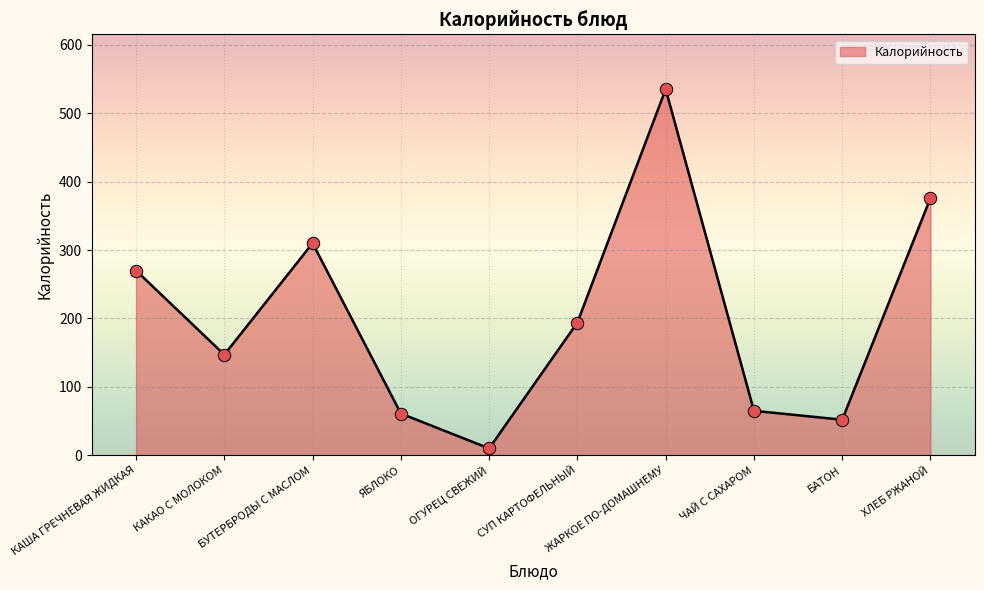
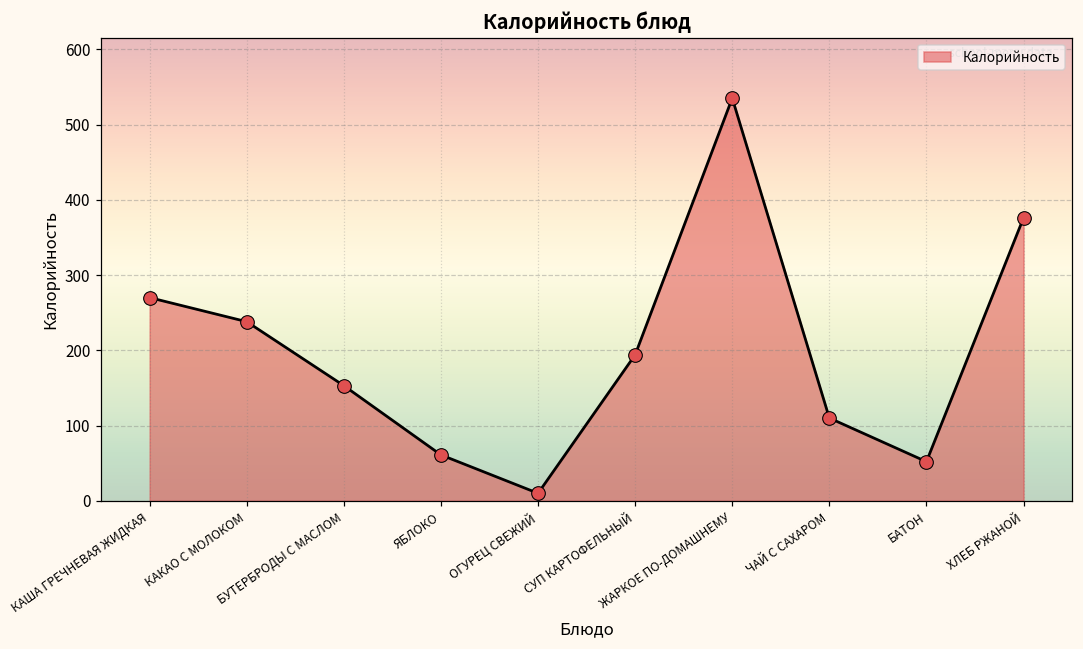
  {
    "КАША ГРЕЧНЕВАЯ ЖИДКАЯ": 270,
-   "КАКАО С МОЛОКОМ": 150,
-   "БУТЕРБРОДЫ С МАСЛОМ": 310,
+   "КАКАО С МОЛОКОМ": 240,
+   "БУТЕРБРОДЫ С МАСЛОМ": 150,
    "ЯБЛОКО": 60,
    "ОГУРЕЦ СВЕЖИЙ": 10,
    "СУП КАРТОФЕЛЬНЫЙ": 190,
    "ЖАРКОЕ ПО-ДОМАШНЕМУ": 540,
-   "ЧАЙ С САХАРОМ": 70,
+   "ЧАЙ С САХАРОМ": 110,
    "БАТОН": 50,
    "ХЛЕБ РЖАНОЙ": 380
  }
